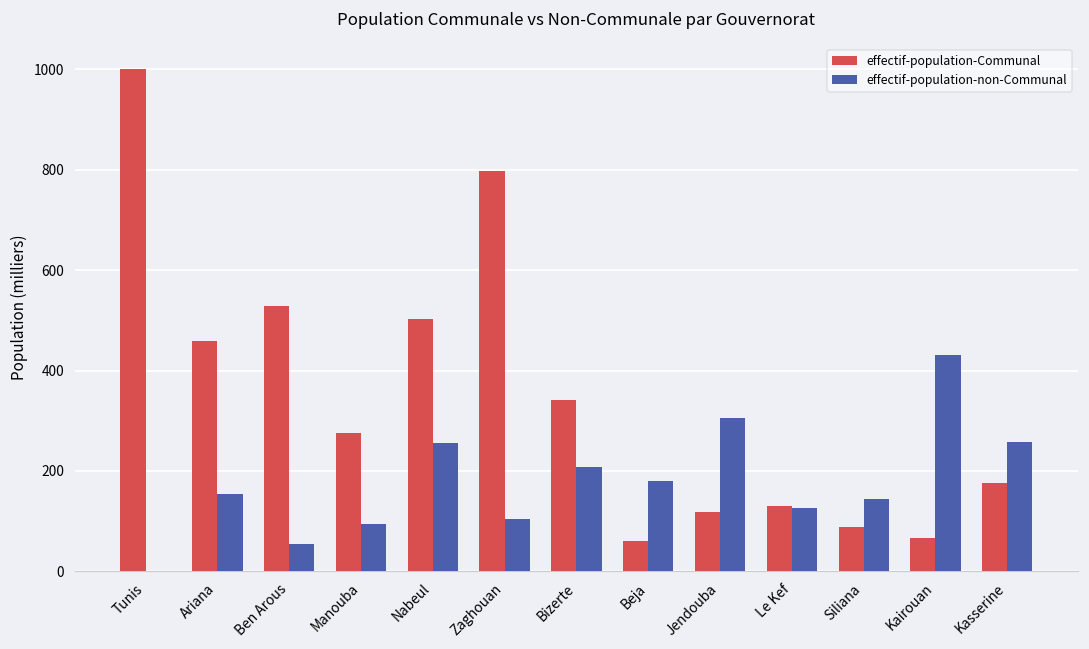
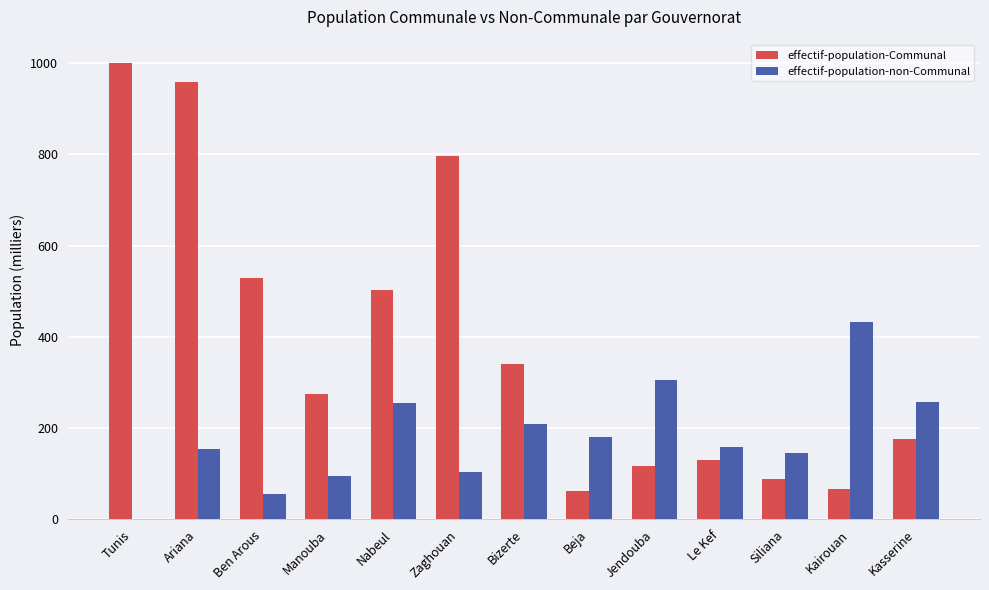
  {
    "effectif-population-Communal": {
      "Tunis": 1000,
-     "Ariana": 460,
+     "Ariana": 960,
      "Ben Arous": 530,
      "Manouba": 280,
      "Nabeul": 500,
      "Zaghouan": 800,
      "Bizerte": 340,
      "Beja": 60,
      "Jendouba": 120,
      "Le Kef": 130,
      "Siliana": 90,
      "Kairouan": 70,
      "Kasserine": 180
    },
    "effectif-population-non-Communal": {
      "Tunis": 0,
      "Ariana": 150,
      "Ben Arous": 60,
      "Manouba": 90,
      "Nabeul": 260,
      "Zaghouan": 100,
      "Bizerte": 210,
      "Beja": 180,
      "Jendouba": 310,
-     "Le Kef": 130,
+     "Le Kef": 160,
      "Siliana": 140,
      "Kairouan": 430,
      "Kasserine": 260
    }
  }
